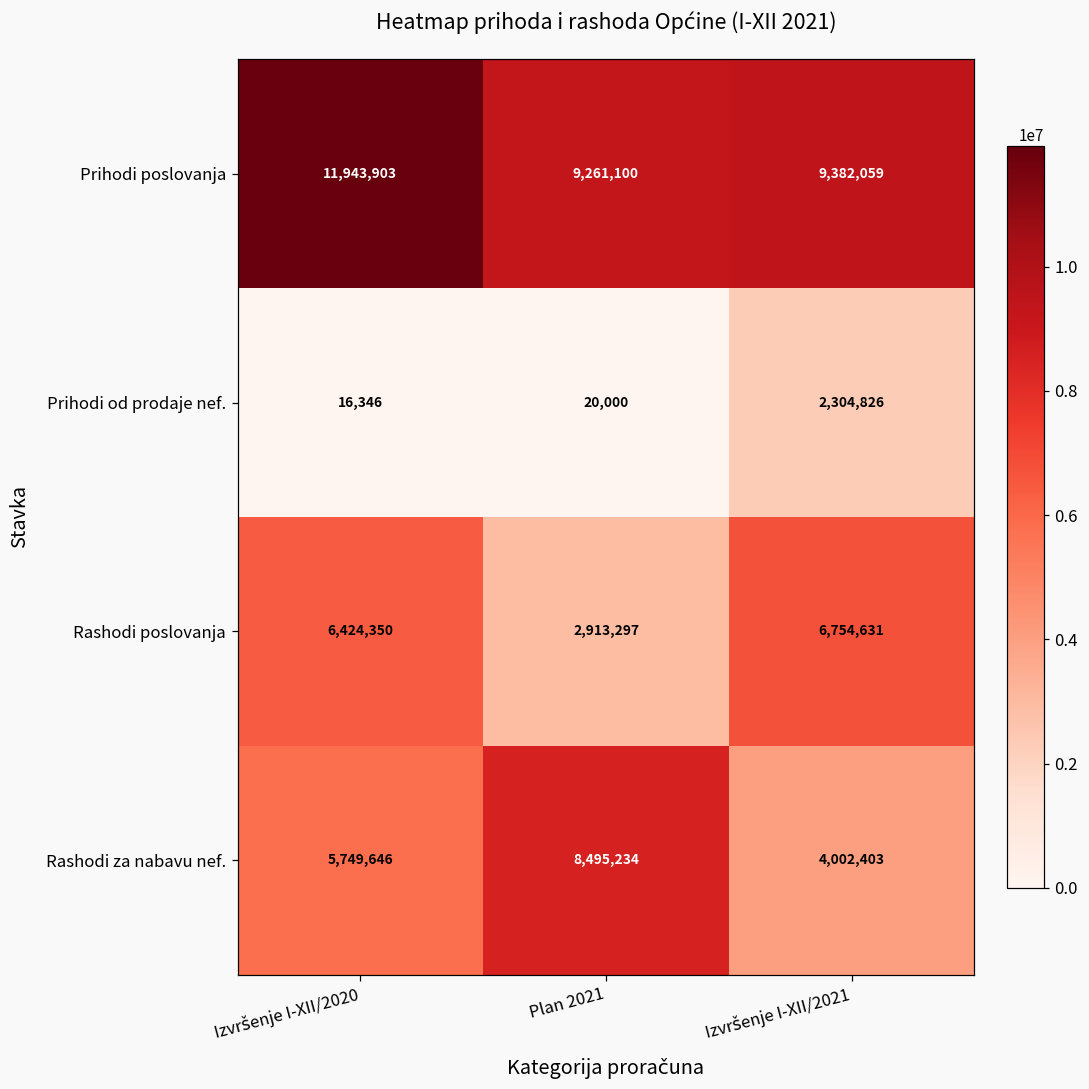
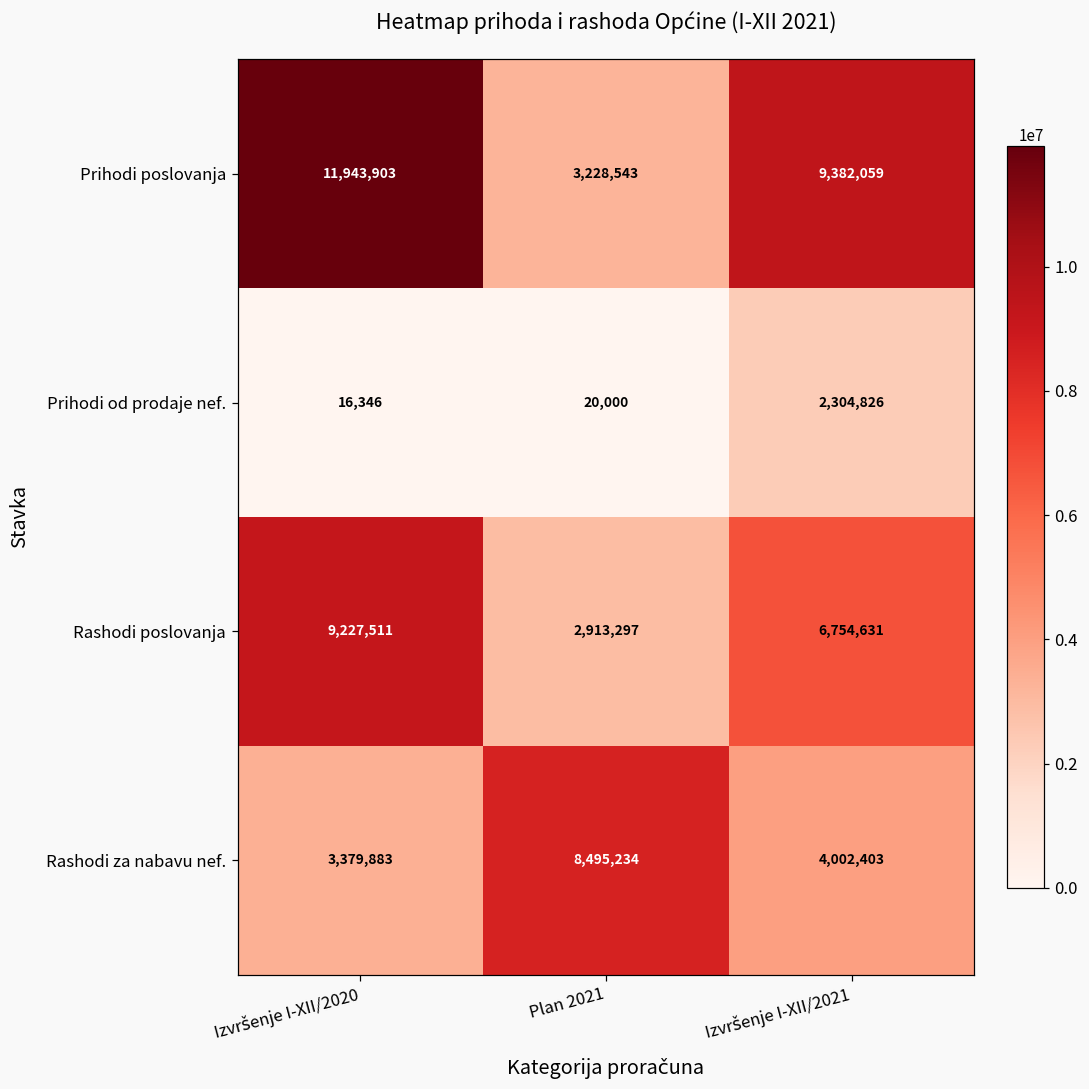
  {
    "Prihodi poslovanja": {
      "Izvršenje I-XII/2020": "11,943,903",
-     "Plan 2021": "9,261,100",
+     "Plan 2021": "3,228,543",
      "Izvršenje I-XII/2021": "9,382,059"
    },
    "Prihodi od prodaje nef.": {
      "Izvršenje I-XII/2020": "16,346",
      "Plan 2021": "20,000",
      "Izvršenje I-XII/2021": "2,304,826"
    },
    "Rashodi poslovanja": {
-     "Izvršenje I-XII/2020": "6,424,350",
+     "Izvršenje I-XII/2020": "9,227,511",
      "Plan 2021": "2,913,297",
      "Izvršenje I-XII/2021": "6,754,631"
    },
    "Rashodi za nabavu nef.": {
-     "Izvršenje I-XII/2020": "5,749,646",
+     "Izvršenje I-XII/2020": "3,379,883",
      "Plan 2021": "8,495,234",
      "Izvršenje I-XII/2021": "4,002,403"
    }
  }
